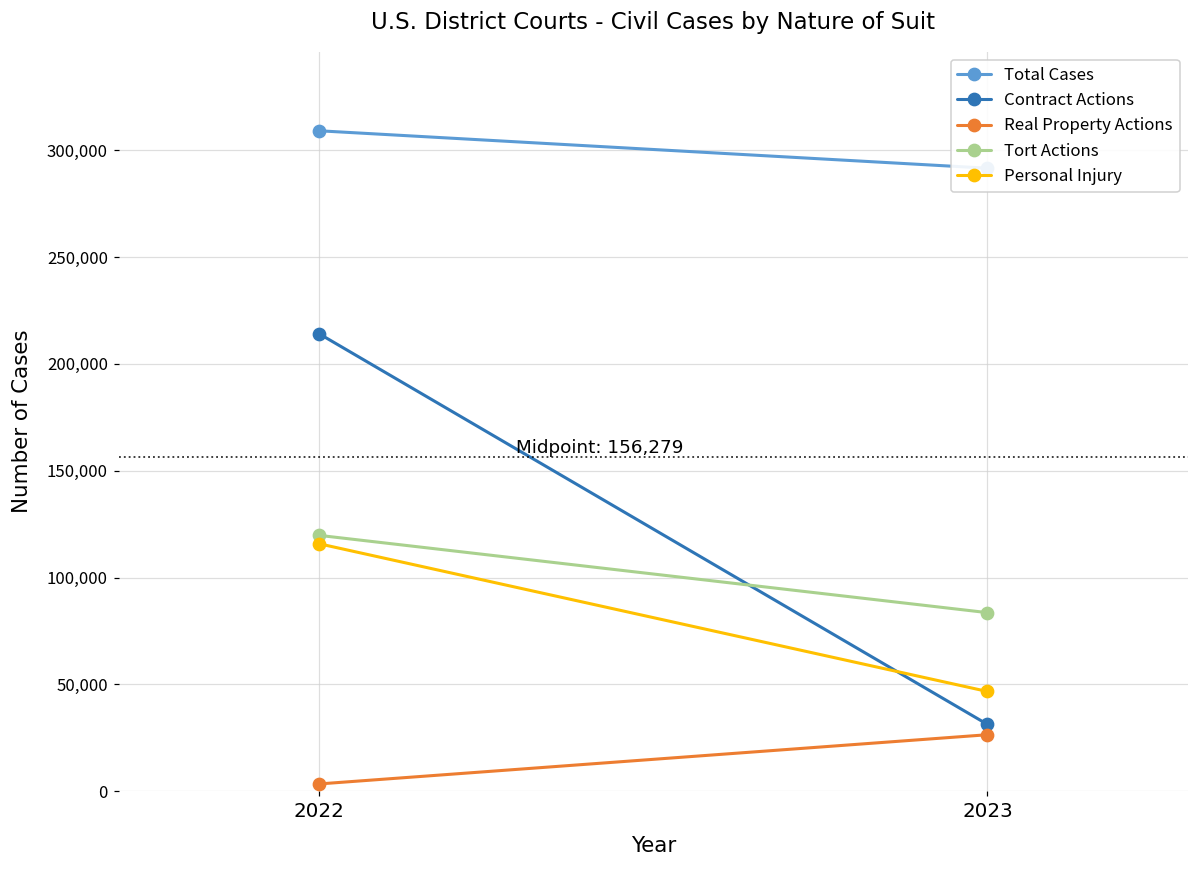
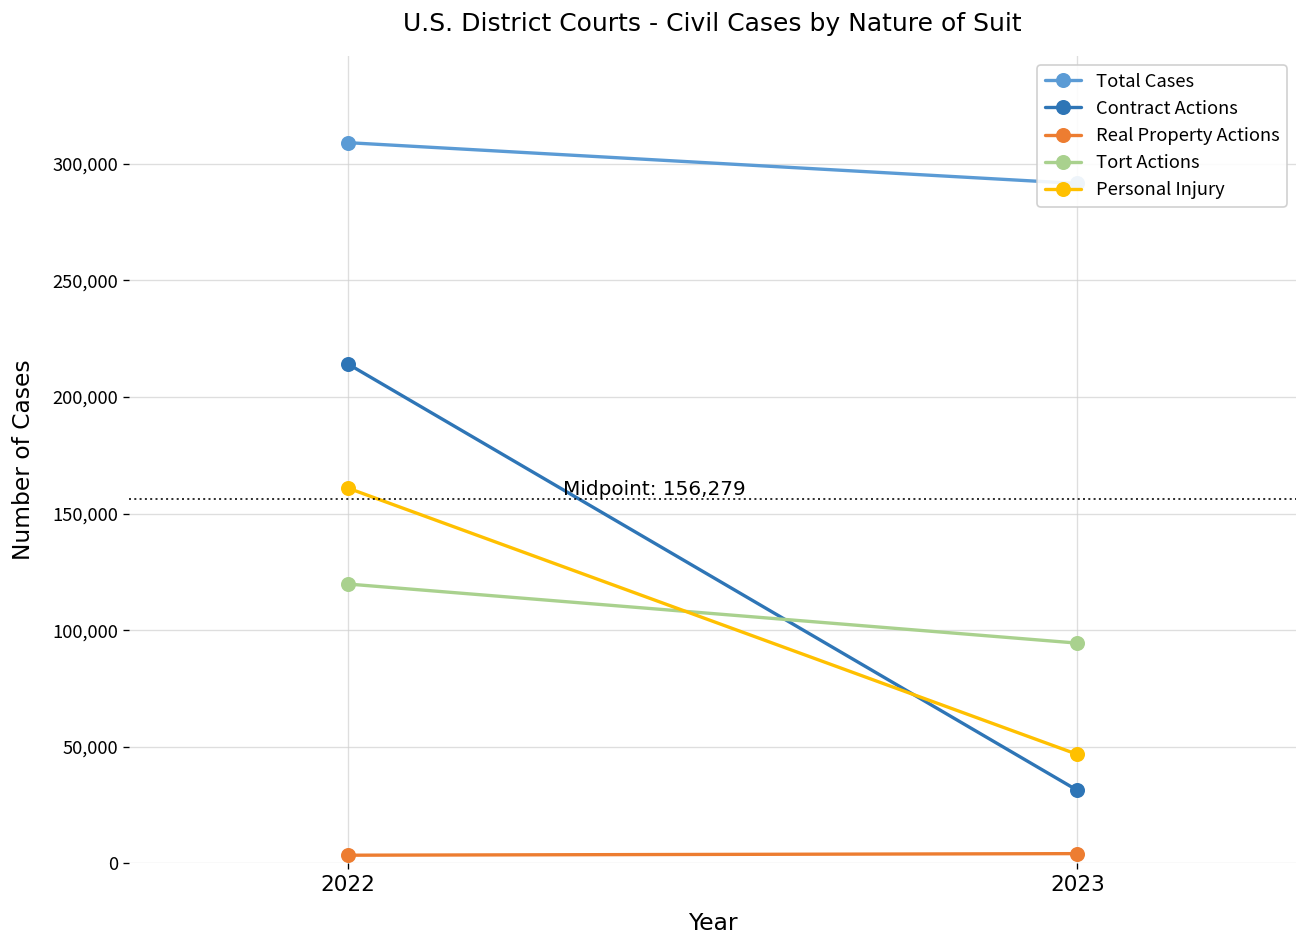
  {
    "Total Cases": {
      "2022": "309,000"
    },
    "Contract Actions": {
      "2022": "214,000",
      "2023": "31,000"
    },
    "Real Property Actions": {
      "2022": "3,000",
-     "2023": "26,000"
+     "2023": "4,000"
    },
    "Tort Actions": {
      "2022": "120,000",
-     "2023": "84,000"
+     "2023": "94,000"
    },
    "Personal Injury": {
-     "2022": "116,000",
+     "2022": "161,000",
      "2023": "47,000"
    }
  }
